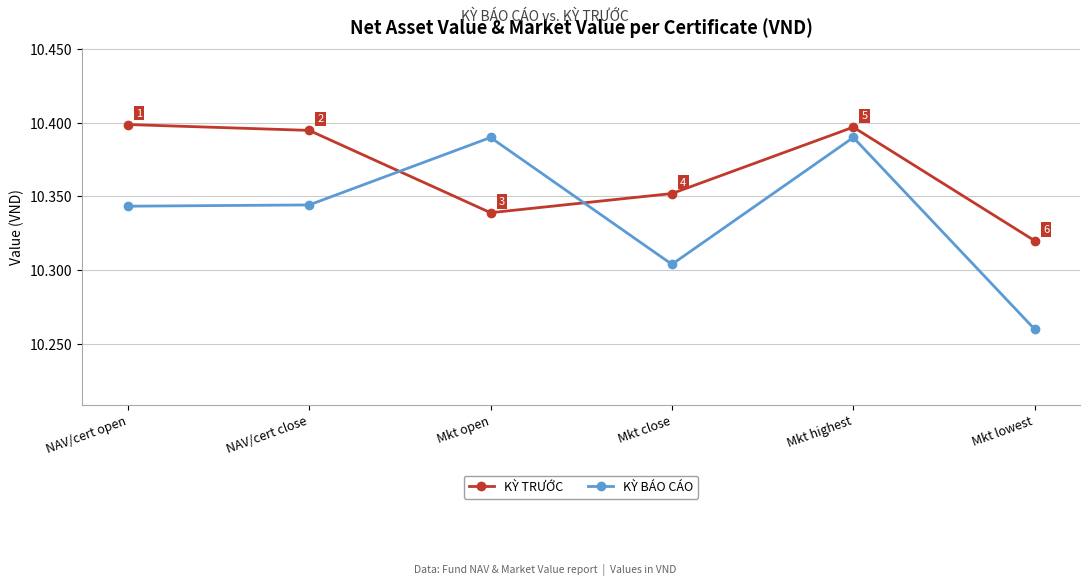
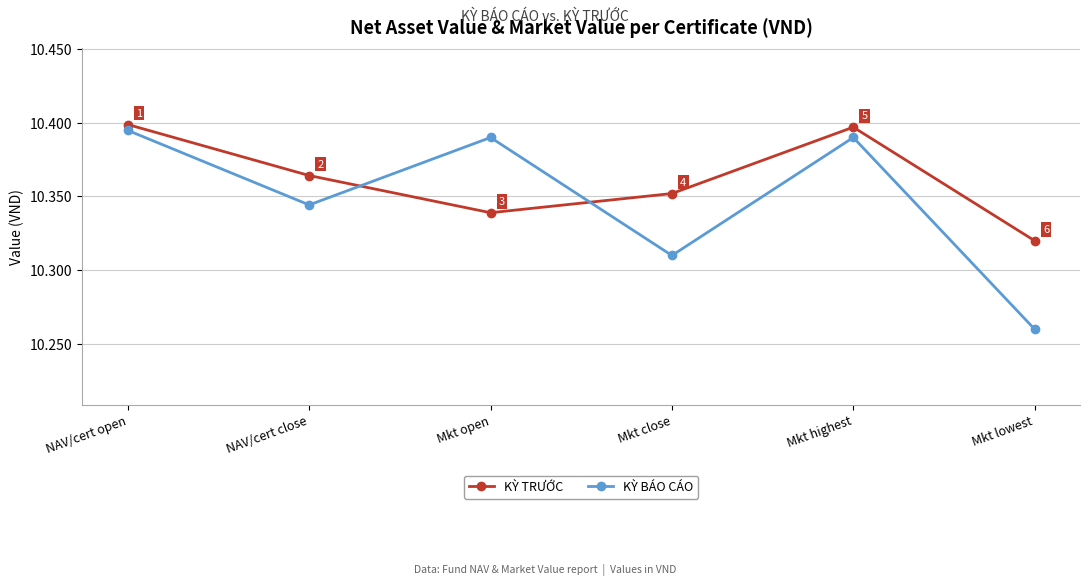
  {
    "KỲ TRƯỚC": {
-     "NAV/cert close": 10.395
+     "NAV/cert close": 10.364
    },
    "KỲ BÁO CÁO": {
-     "NAV/cert open": 10.343,
+     "NAV/cert open": 10.395,
      "NAV/cert close": 10.344,
      "Mkt open": 10.390,
-     "Mkt close": 10.304,
+     "Mkt close": 10.310,
      "Mkt highest": 10.390,
      "Mkt lowest": 10.260
    }
  }
